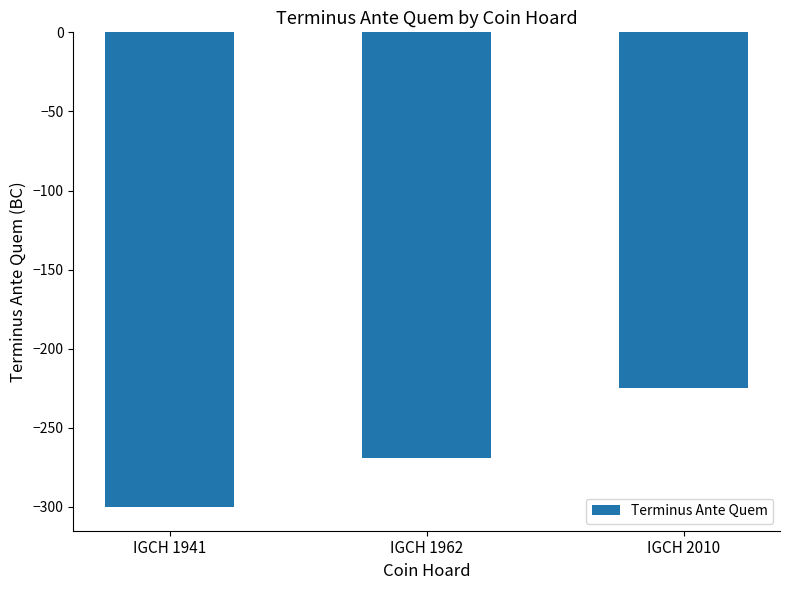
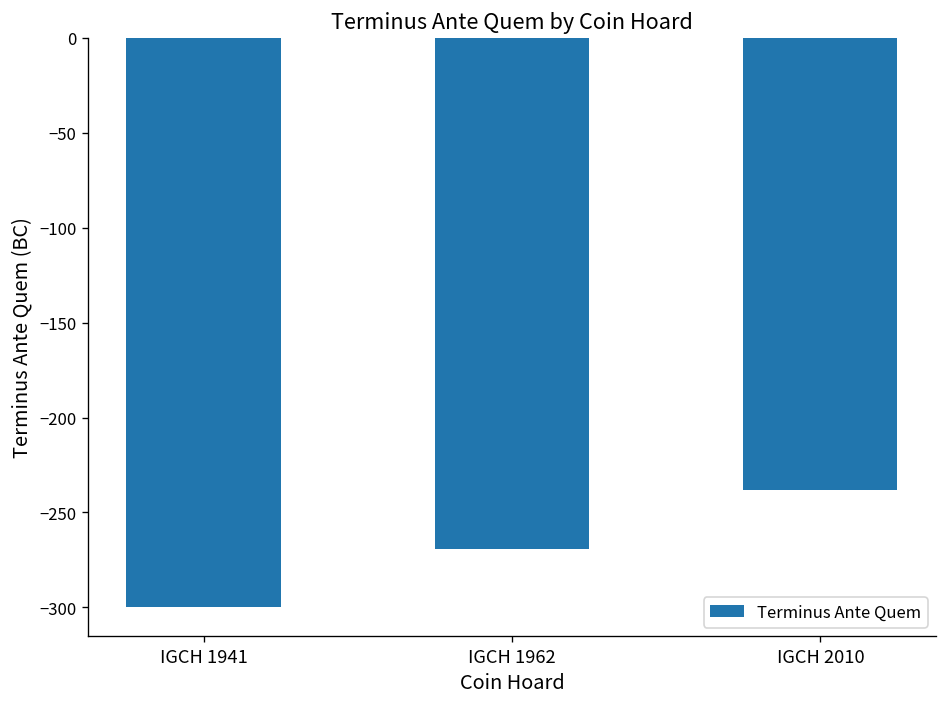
  {
    "IGCH 1941": -300,
    "IGCH 1962": -269,
-   "IGCH 2010": -225
+   "IGCH 2010": -238
  }
